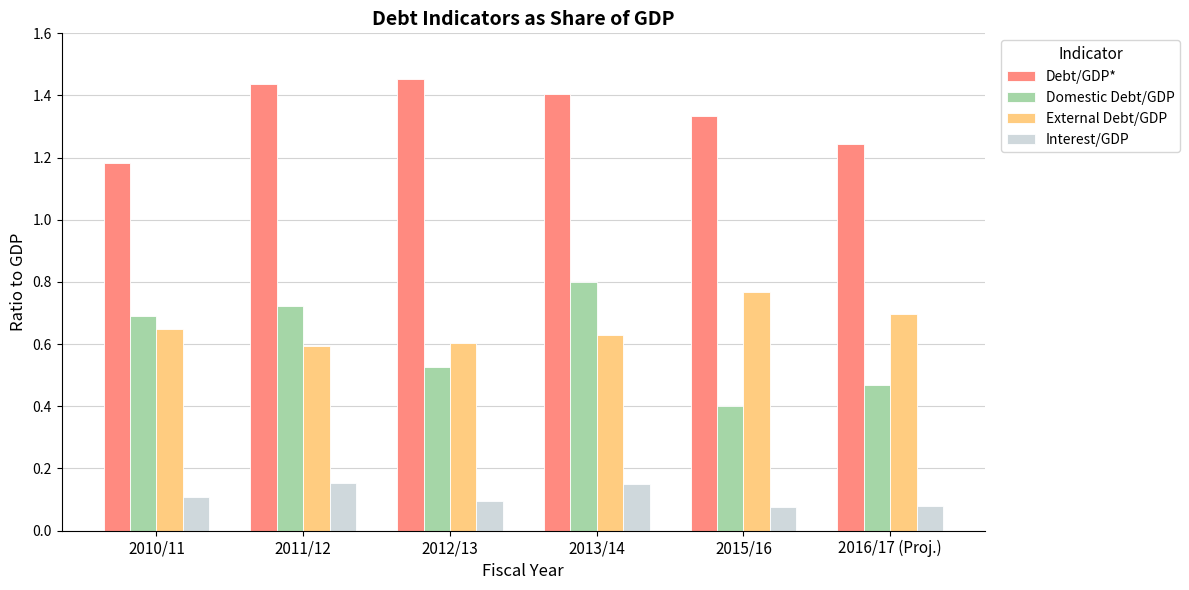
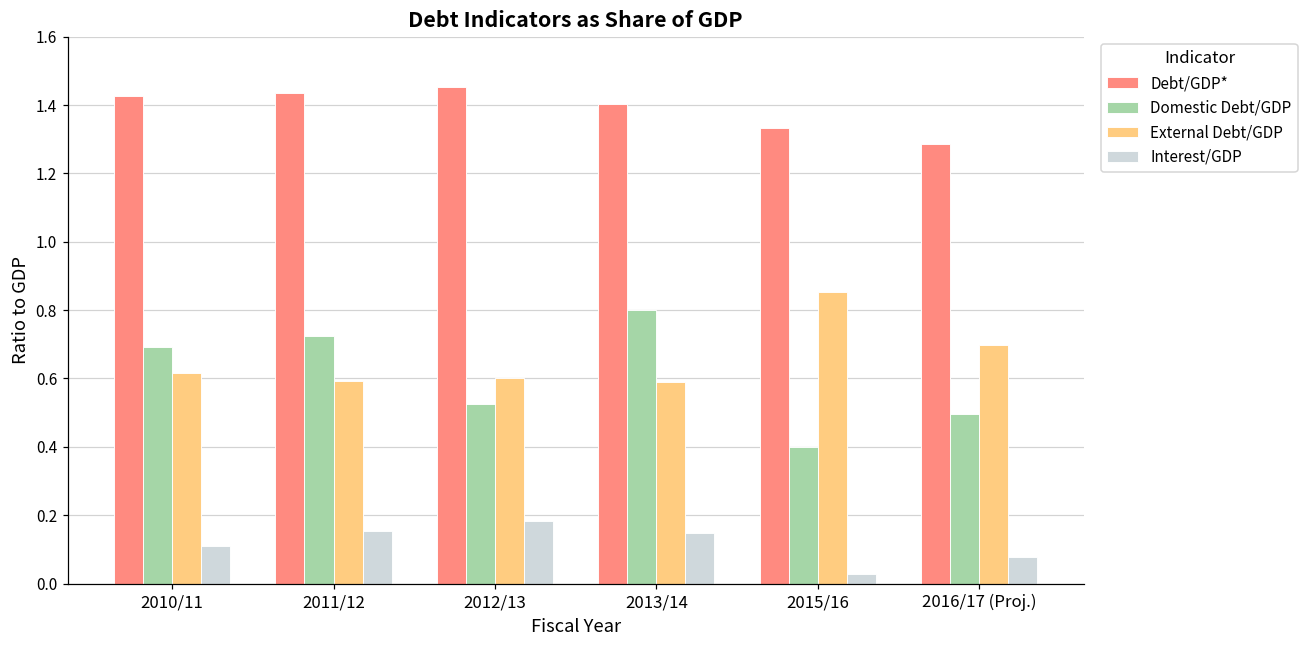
  {
    "Debt/GDP*": {
-     "2010/11": 1.18,
+     "2010/11": 1.43,
      "2011/12": 1.44,
      "2012/13": 1.45,
      "2013/14": 1.40,
      "2015/16": 1.33,
-     "2016/17 (Proj.)": 1.25
+     "2016/17 (Proj.)": 1.29
    },
    "Domestic Debt/GDP": {
      "2010/11": 0.69,
      "2011/12": 0.72,
      "2012/13": 0.53,
      "2013/14": 0.80,
      "2015/16": 0.40,
-     "2016/17 (Proj.)": 0.47
+     "2016/17 (Proj.)": 0.50
    },
    "External Debt/GDP": {
-     "2010/11": 0.65,
+     "2010/11": 0.62,
      "2011/12": 0.59,
      "2012/13": 0.60,
-     "2013/14": 0.63,
-     "2015/16": 0.77,
+     "2013/14": 0.59,
+     "2015/16": 0.85,
      "2016/17 (Proj.)": 0.70
    },
    "Interest/GDP": {
      "2010/11": 0.11,
      "2011/12": 0.15,
-     "2012/13": 0.10,
+     "2012/13": 0.18,
      "2013/14": 0.15,
-     "2015/16": 0.08,
+     "2015/16": 0.03,
      "2016/17 (Proj.)": 0.08
    }
  }
